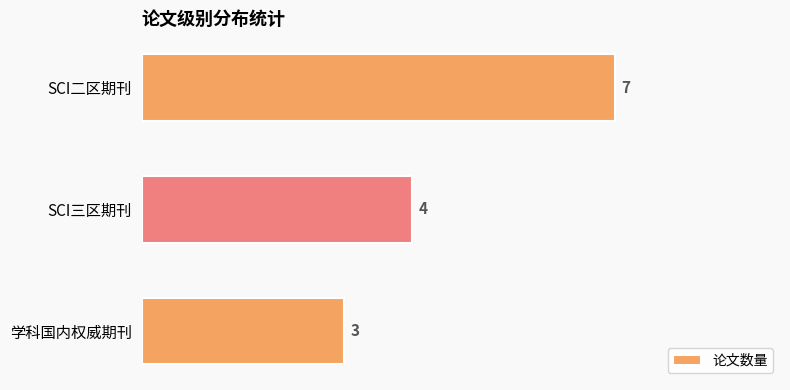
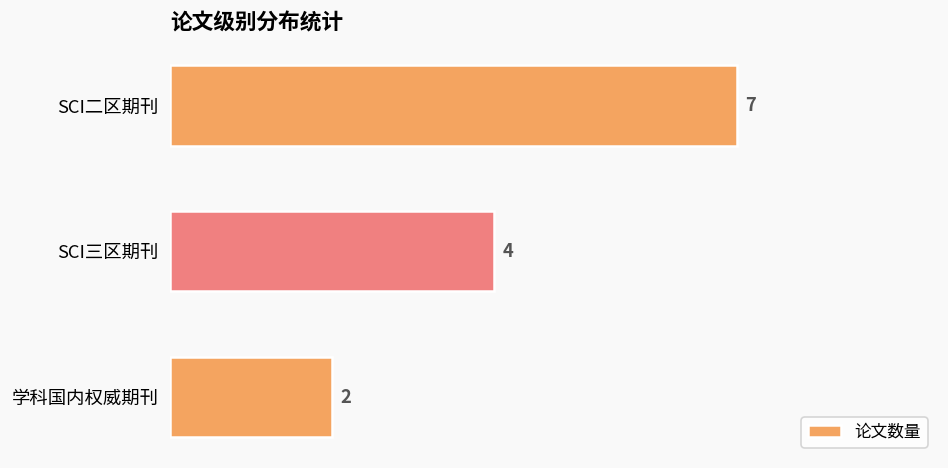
  {
    "SCI二区期刊": 7,
    "SCI三区期刊": 4,
-   "学科国内权威期刊": 3
+   "学科国内权威期刊": 2
  }
